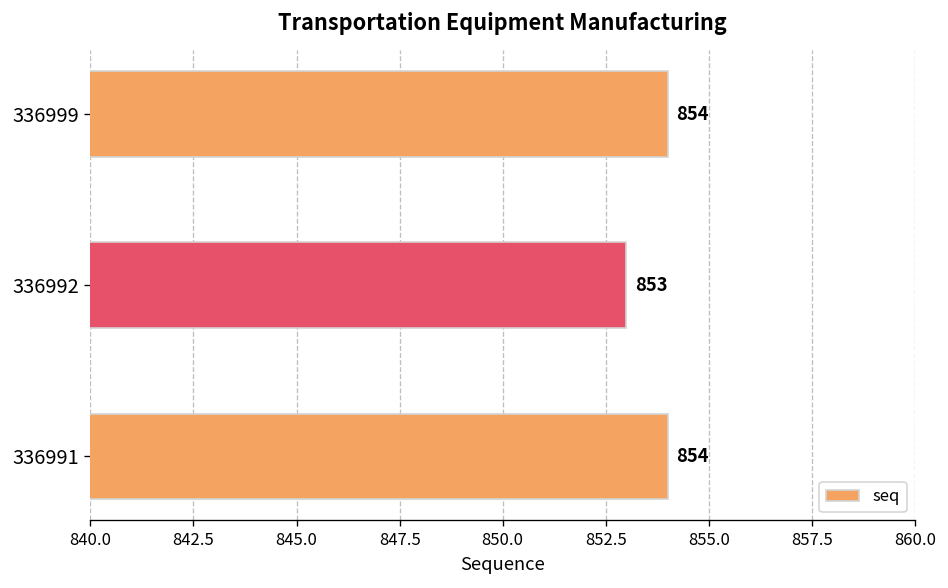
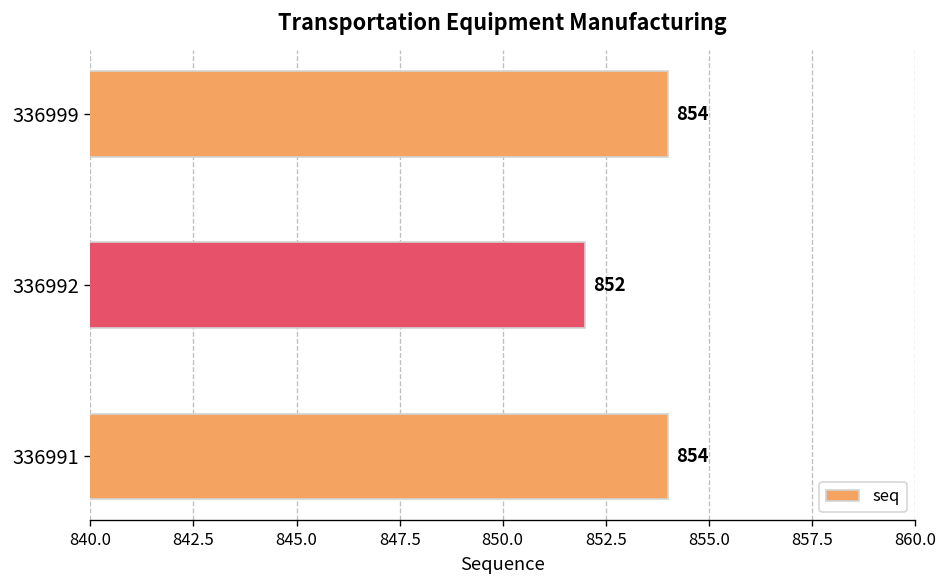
  {
    "336999": 854,
-   "336992": 853,
+   "336992": 852,
    "336991": 854
  }
